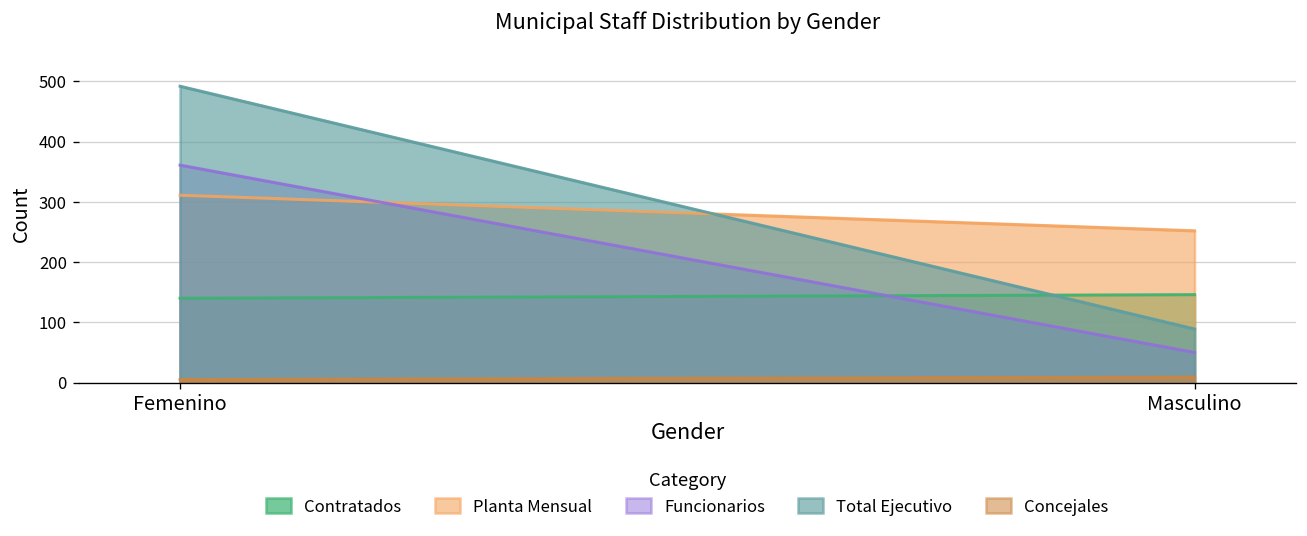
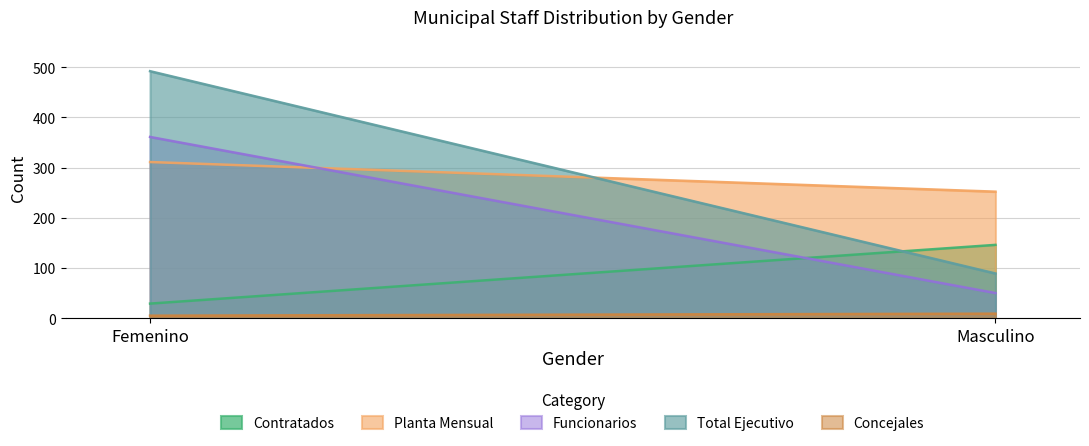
  {
    "Contratados": {
-     "Femenino": 140,
+     "Femenino": 30,
      "Masculino": 150
    },
    "Funcionarios": {
      "Femenino": 360,
      "Masculino": 50
    },
    "Total Ejecutivo": {
      "Femenino": 490,
      "Masculino": 90
    }
  }
